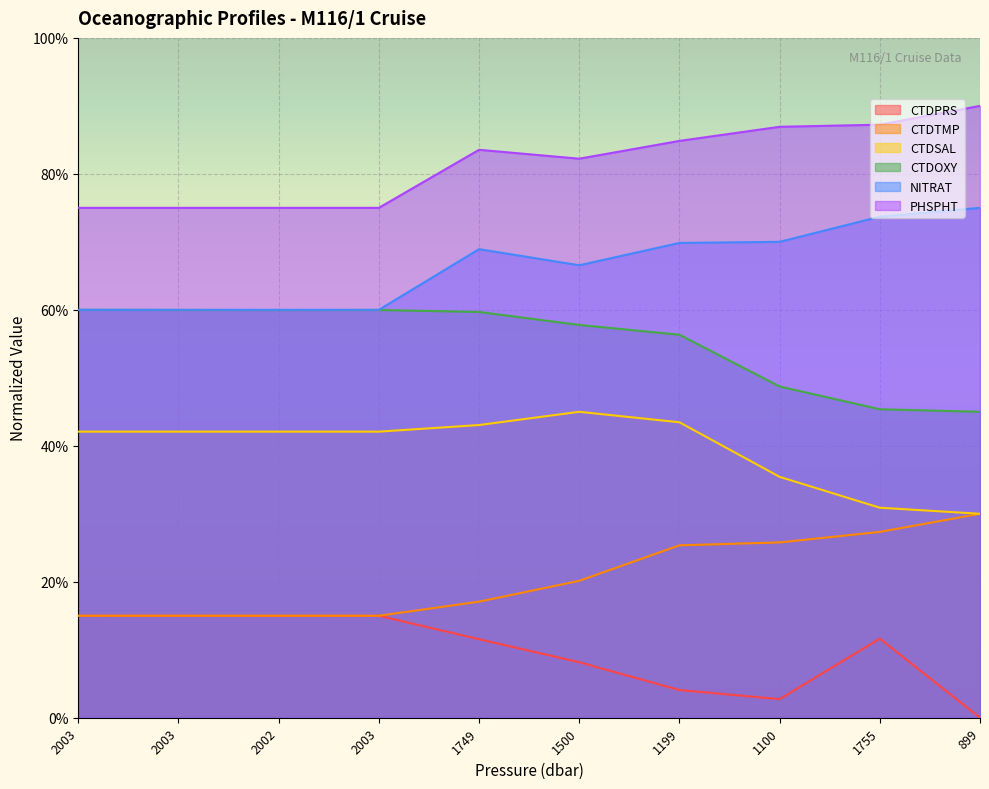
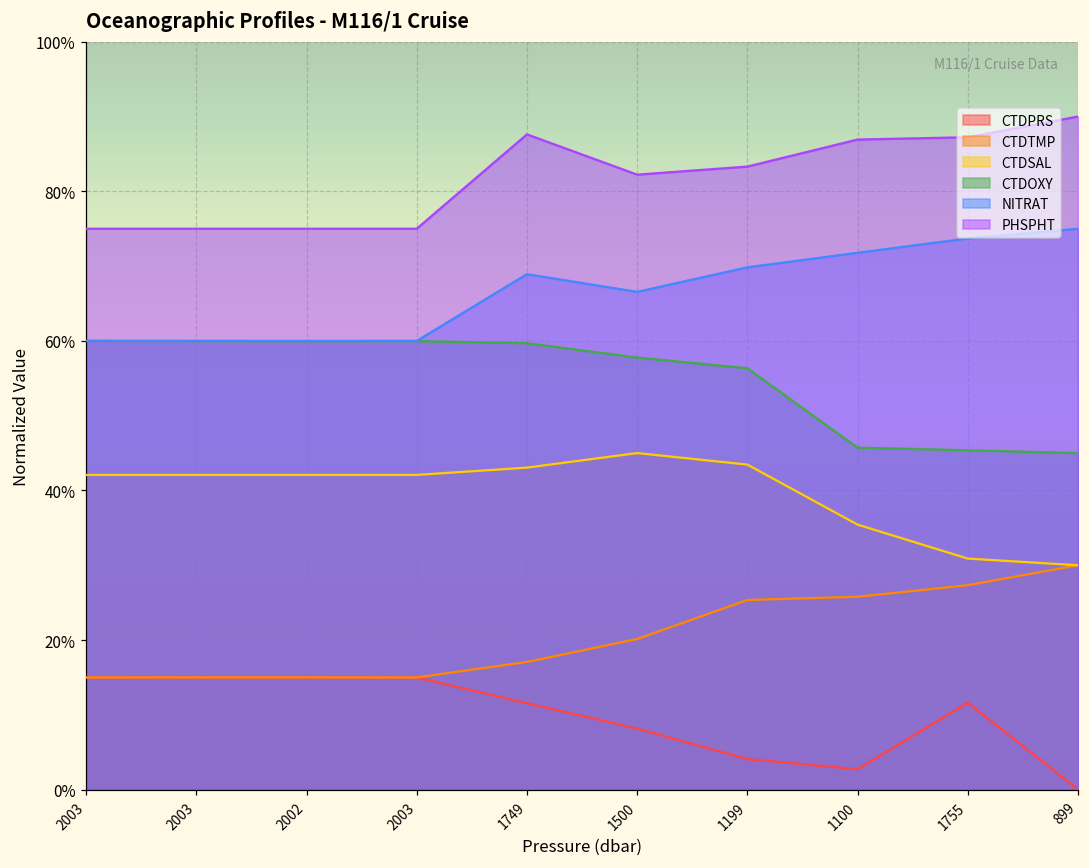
  {
    "CTDPRS": {
      "1749": "12%",
      "1500": "8%",
      "1199": "4%",
      "1100": "3%",
      "1755": "12%",
      "899": "0%"
    },
    "CTDOXY": {
      "1749": "60%",
      "1500": "58%",
      "1199": "56%",
-     "1100": "49%",
+     "1100": "46%",
      "1755": "45%",
      "899": "45%"
    },
    "NITRAT": {
      "1749": "69%",
      "1500": "67%",
      "1199": "70%",
-     "1100": "70%",
+     "1100": "72%",
      "899": "75%"
    },
    "PHSPHT": {
      "2002": "75%",
-     "1749": "84%",
+     "1749": "88%",
      "1500": "82%",
-     "1199": "85%",
+     "1199": "83%",
      "1100": "87%",
      "899": "90%"
    }
  }
